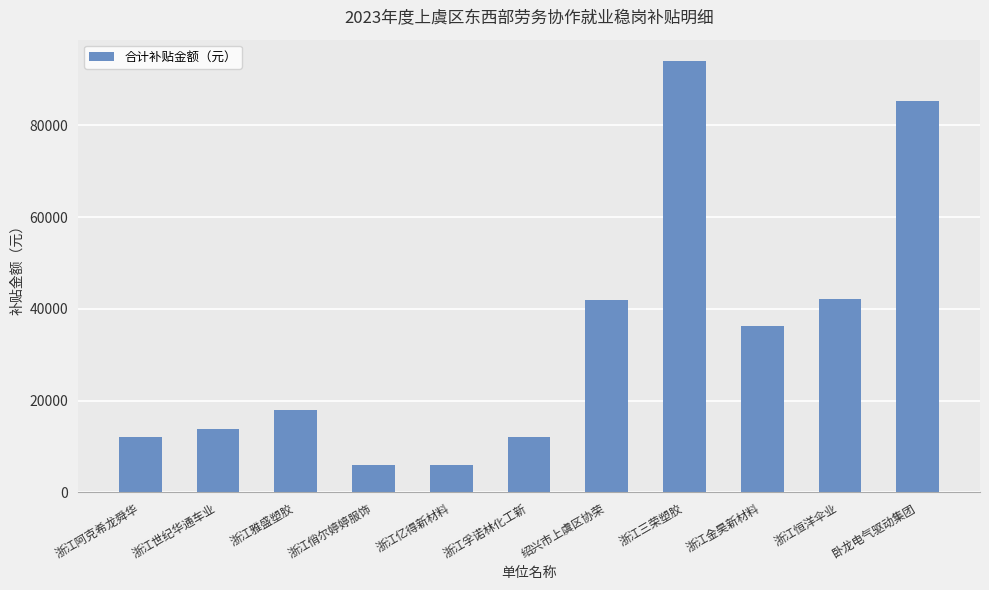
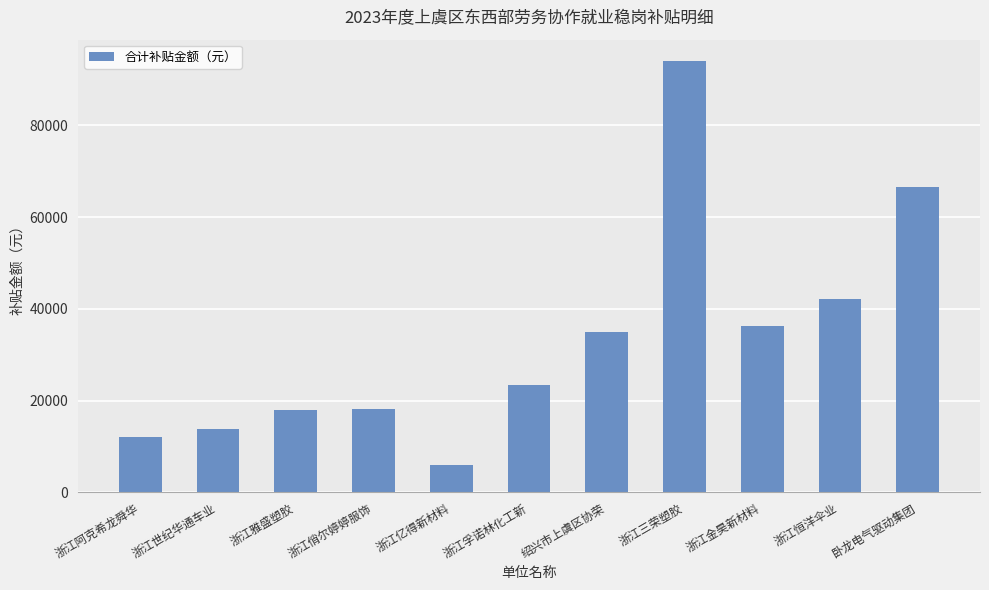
  {
    "浙江阿克希龙舜华": 12000,
    "浙江世纪华通车业": 14000,
    "浙江雅盛塑胶": 18000,
-   "浙江俏尔婷婷服饰": 6000,
+   "浙江俏尔婷婷服饰": 18000,
    "浙江亿得新材料": 6000,
-   "浙江孚诺林化工新": 12000,
-   "绍兴市上虞区协荣": 42000,
+   "浙江孚诺林化工新": 23000,
+   "绍兴市上虞区协荣": 35000,
    "浙江三荣塑胶": 94000,
    "浙江金昊新材料": 36000,
    "浙江恒洋伞业": 42000,
-   "卧龙电气驱动集团": 85000
+   "卧龙电气驱动集团": 67000
  }
